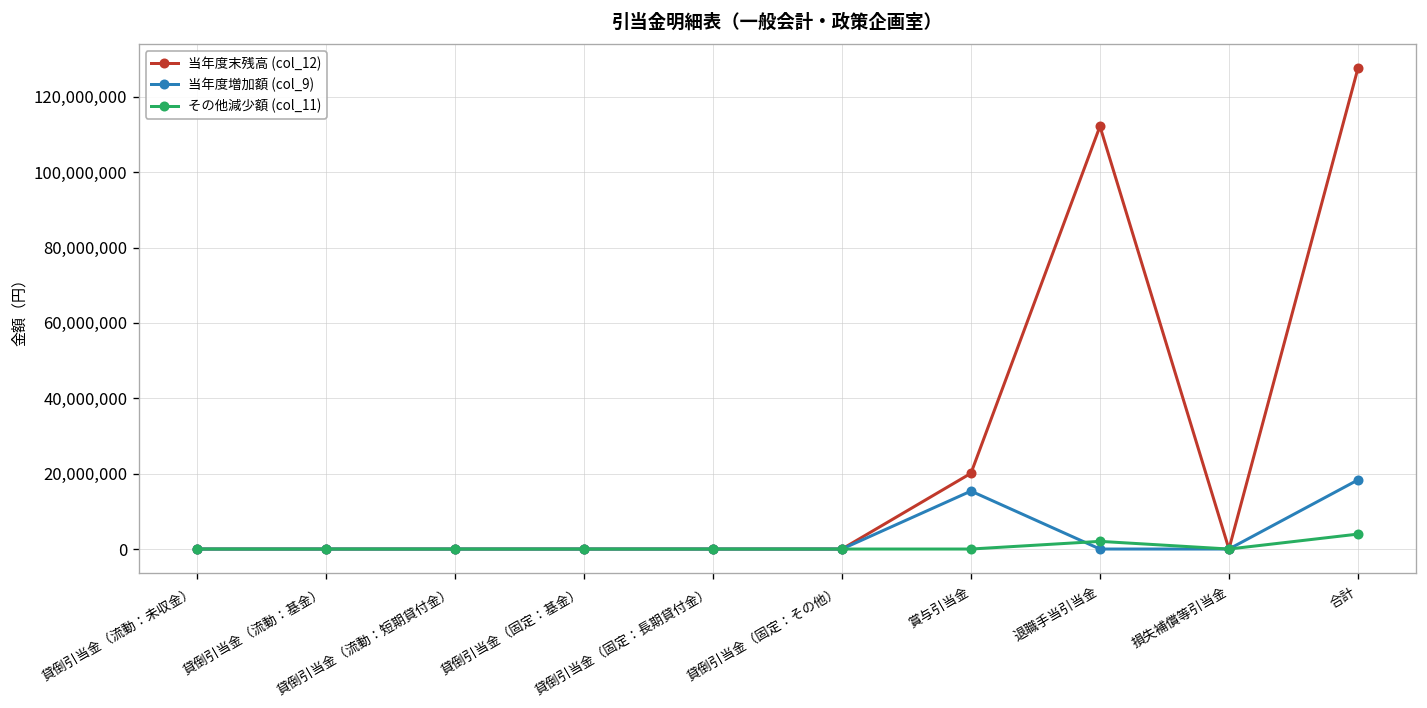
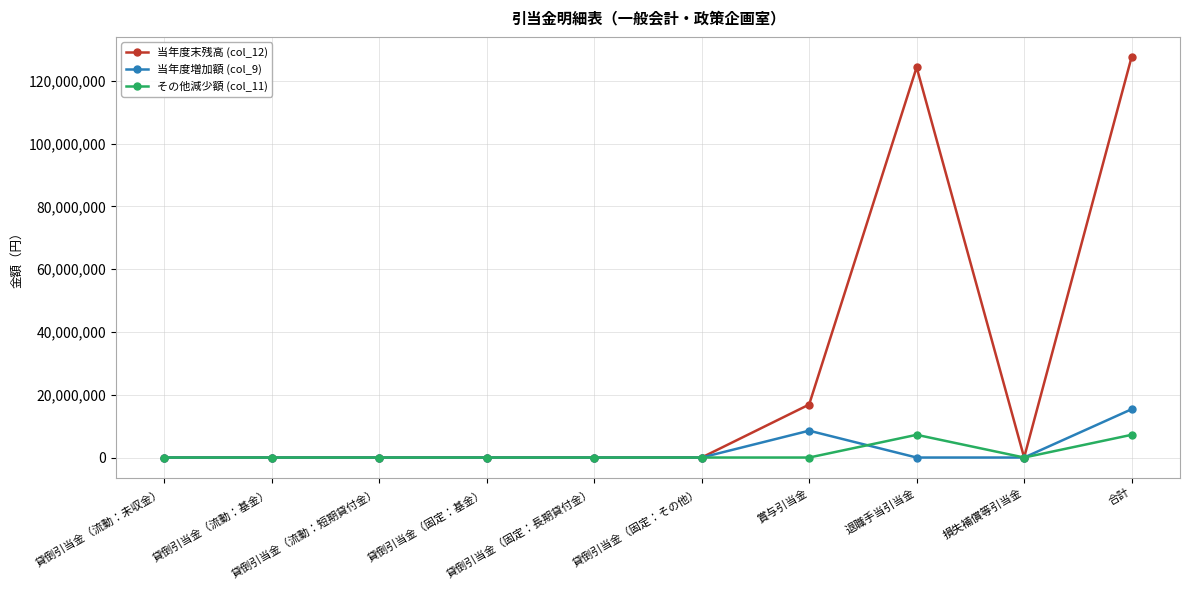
  {
    "当年度末残高 (col_12)": {
-     "賞与引当金": "20,000,000",
-     "退職手当引当金": "112,000,000",
+     "賞与引当金": "17,000,000",
+     "退職手当引当金": "124,000,000",
      "合計": "128,000,000"
    },
    "当年度増加額 (col_9)": {
-     "賞与引当金": "15,000,000",
+     "賞与引当金": "9,000,000",
      "退職手当引当金": "0",
-     "合計": "18,000,000"
+     "合計": "15,000,000"
    },
    "その他減少額 (col_11)": {
      "賞与引当金": "0",
-     "退職手当引当金": "2,000,000",
-     "合計": "4,000,000"
+     "退職手当引当金": "7,000,000",
+     "合計": "7,000,000"
    }
  }
